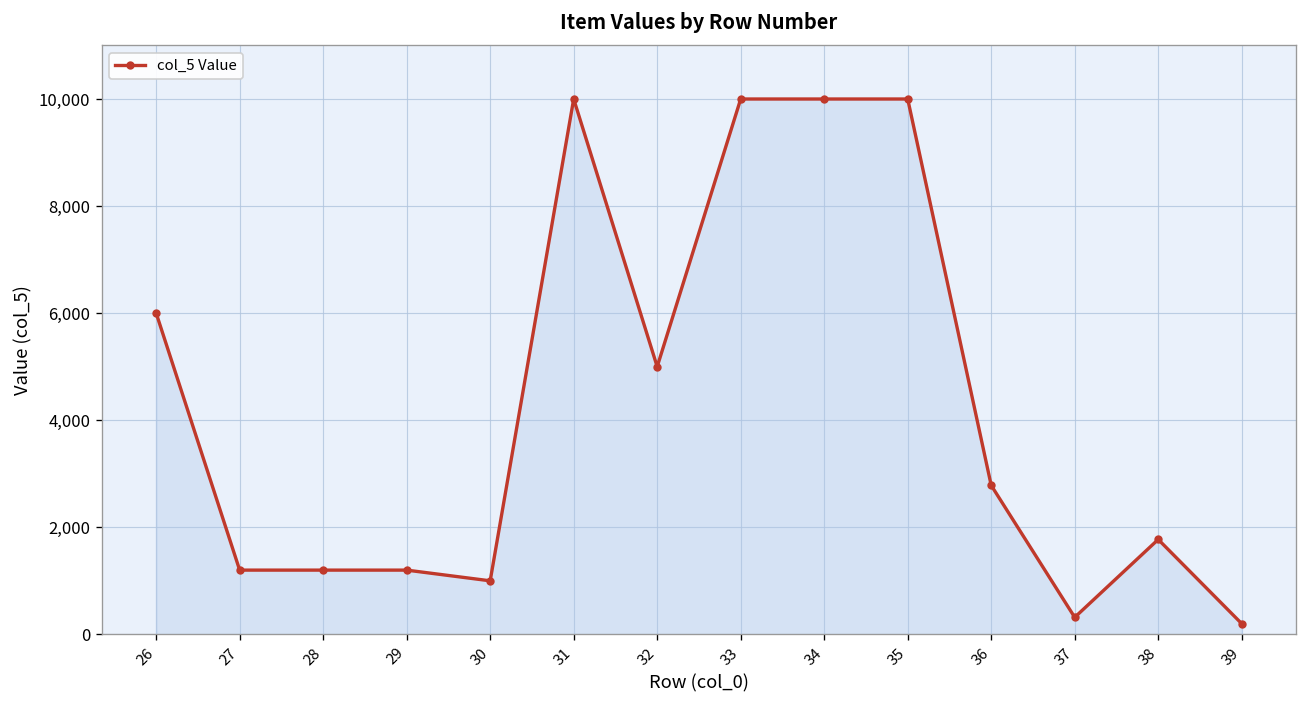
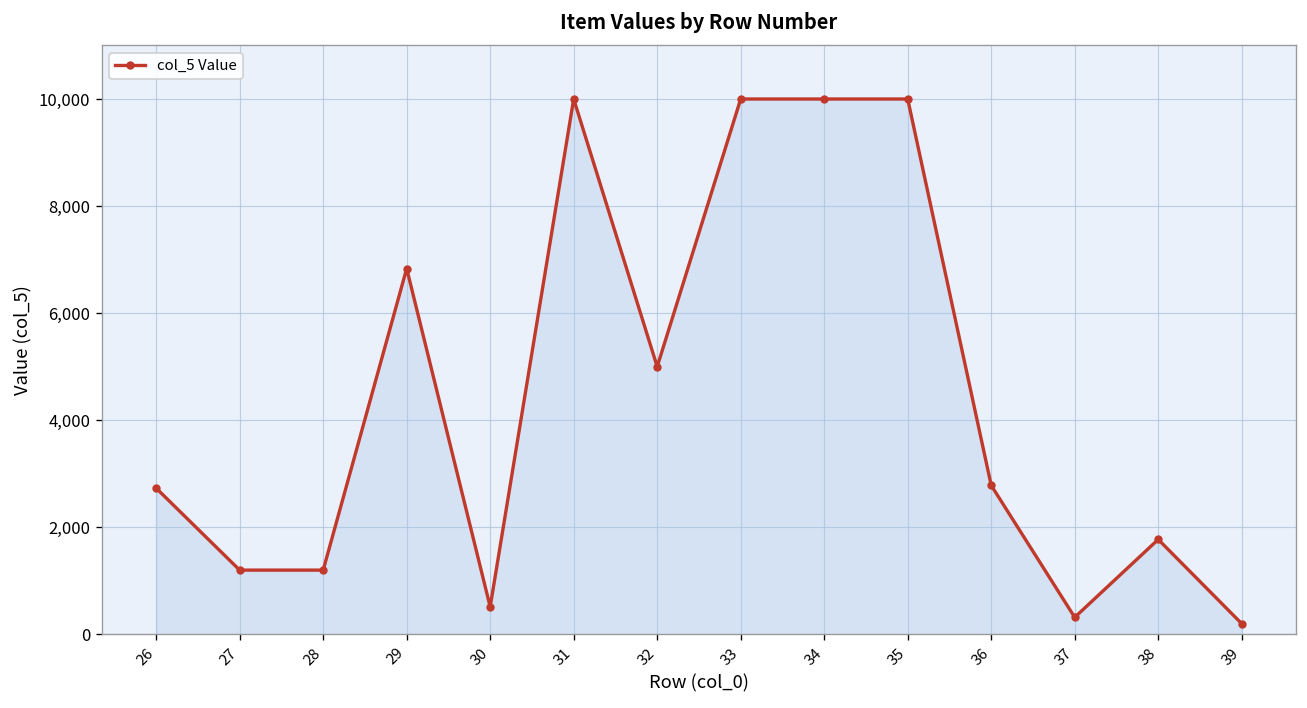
  {
-   "26": "6,000",
+   "26": "2,700",
    "27": "1,200",
    "28": "1,200",
-   "29": "1,200",
-   "30": "1,000",
+   "29": "6,800",
+   "30": "500",
    "31": "10,000",
    "32": "5,000",
    "33": "10,000",
    "34": "10,000",
    "35": "10,000",
    "36": "2,800",
    "37": "300",
    "38": "1,800",
    "39": "200"
  }
